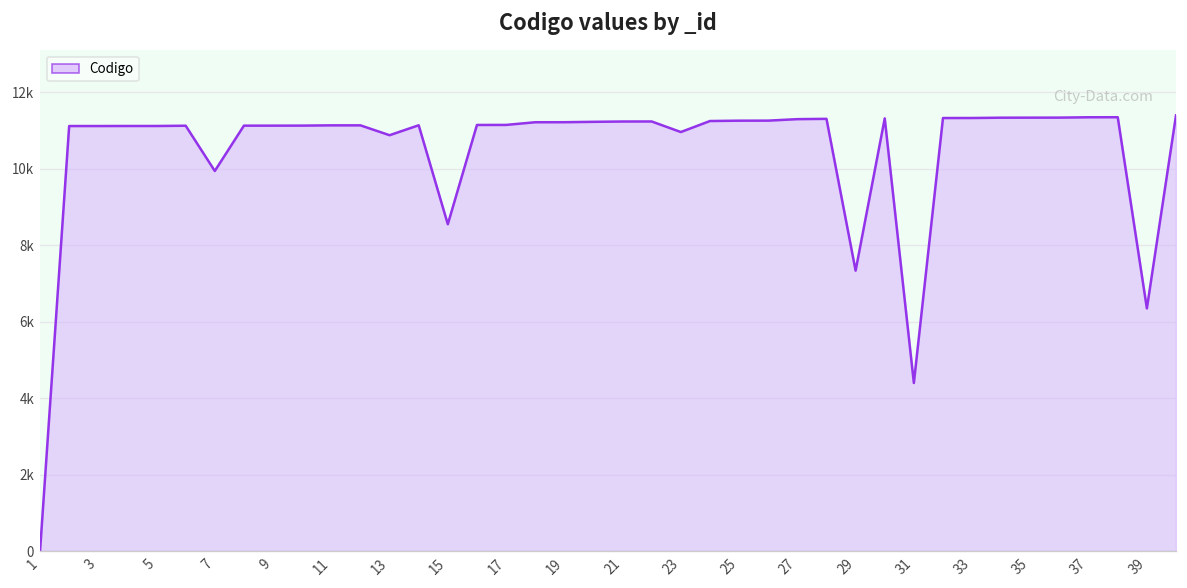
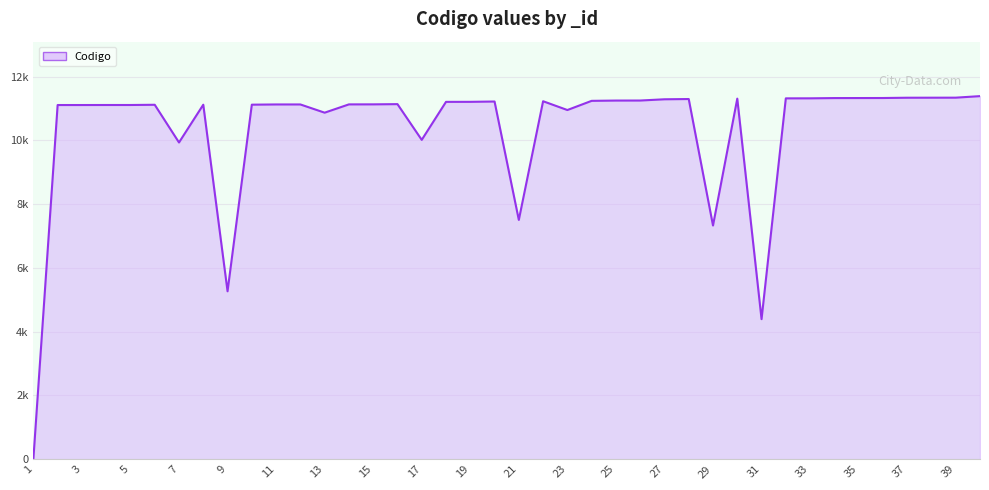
  {
    "1": 0,
    "3": 11100,
    "5": 11100,
    "7": 9900,
-   "9": 11100,
+   "9": 5300,
    "11": 11100,
    "13": 10900,
-   "15": 8500,
-   "17": 11100,
+   "15": 11100,
+   "17": 10000,
    "19": 11200,
-   "21": 11200,
+   "21": 7500,
    "23": 11000,
    "25": 11300,
    "27": 11300,
    "29": 7300,
    "31": 4400,
    "33": 11300,
    "35": 11300,
    "37": 11300,
-   "39": 6300
+   "39": 11300
  }
